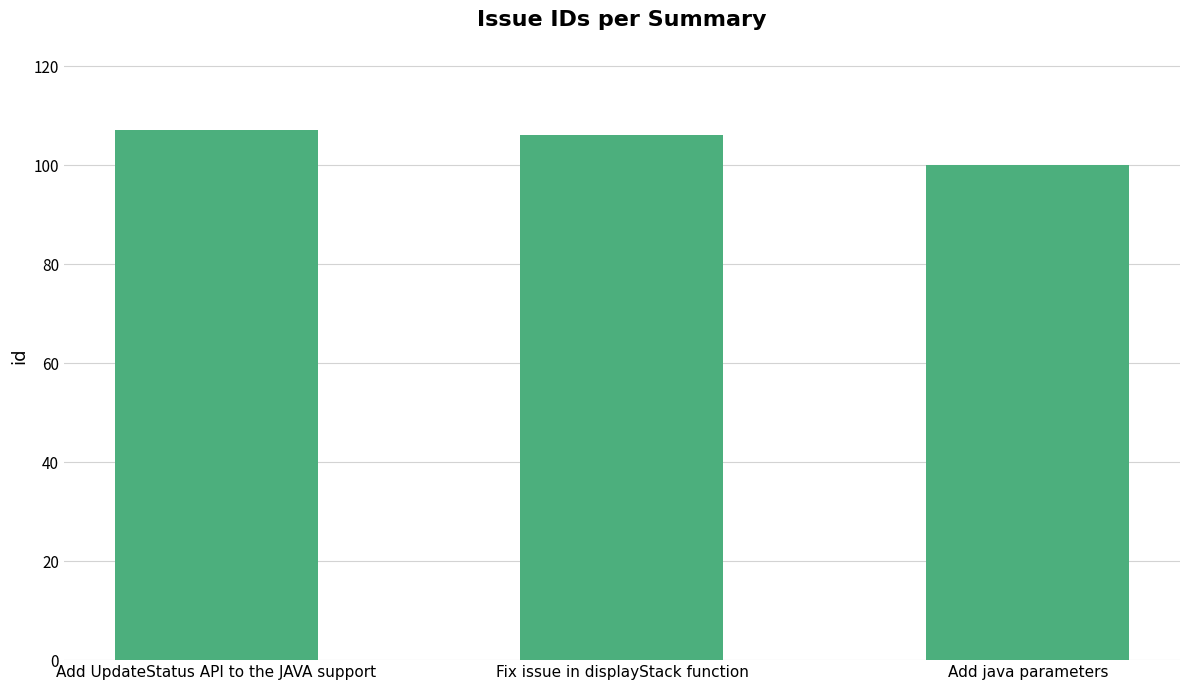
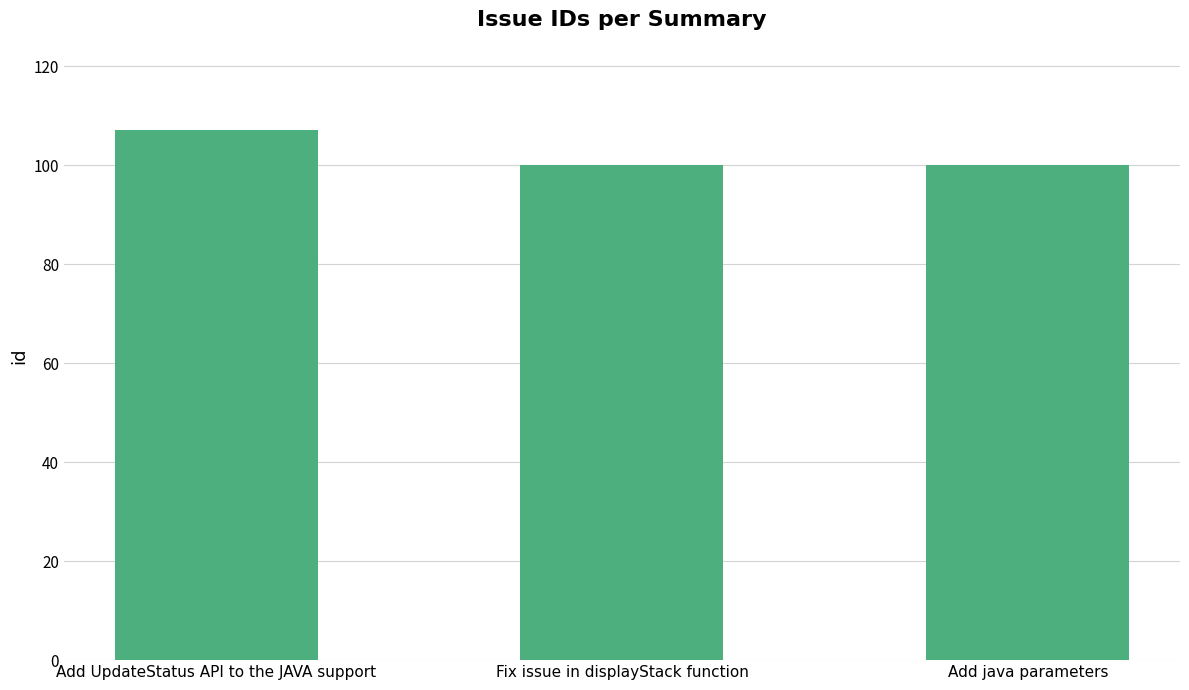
  {
    "Add UpdateStatus API to the JAVA support": 107,
-   "Fix issue in displayStack function": 106,
+   "Fix issue in displayStack function": 100,
    "Add java parameters": 100
  }
